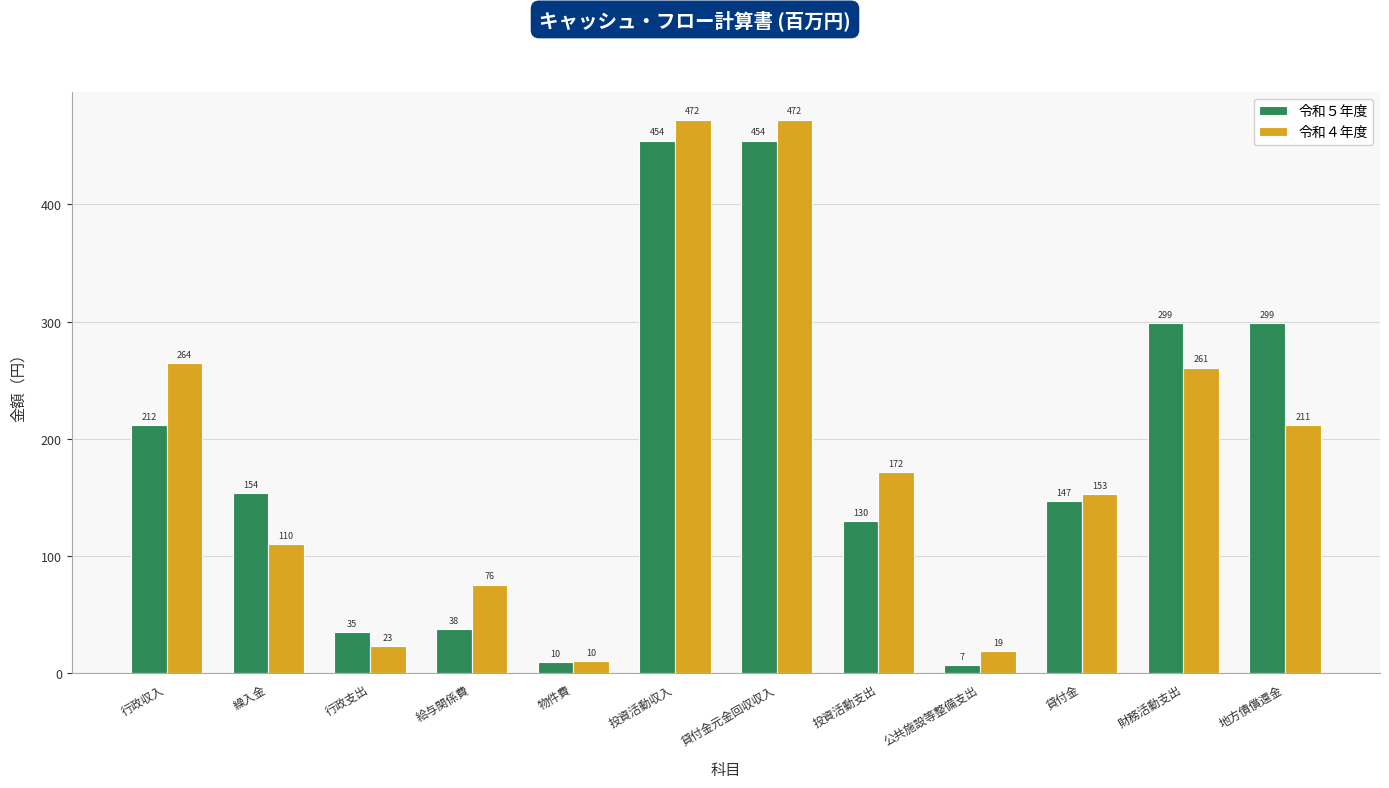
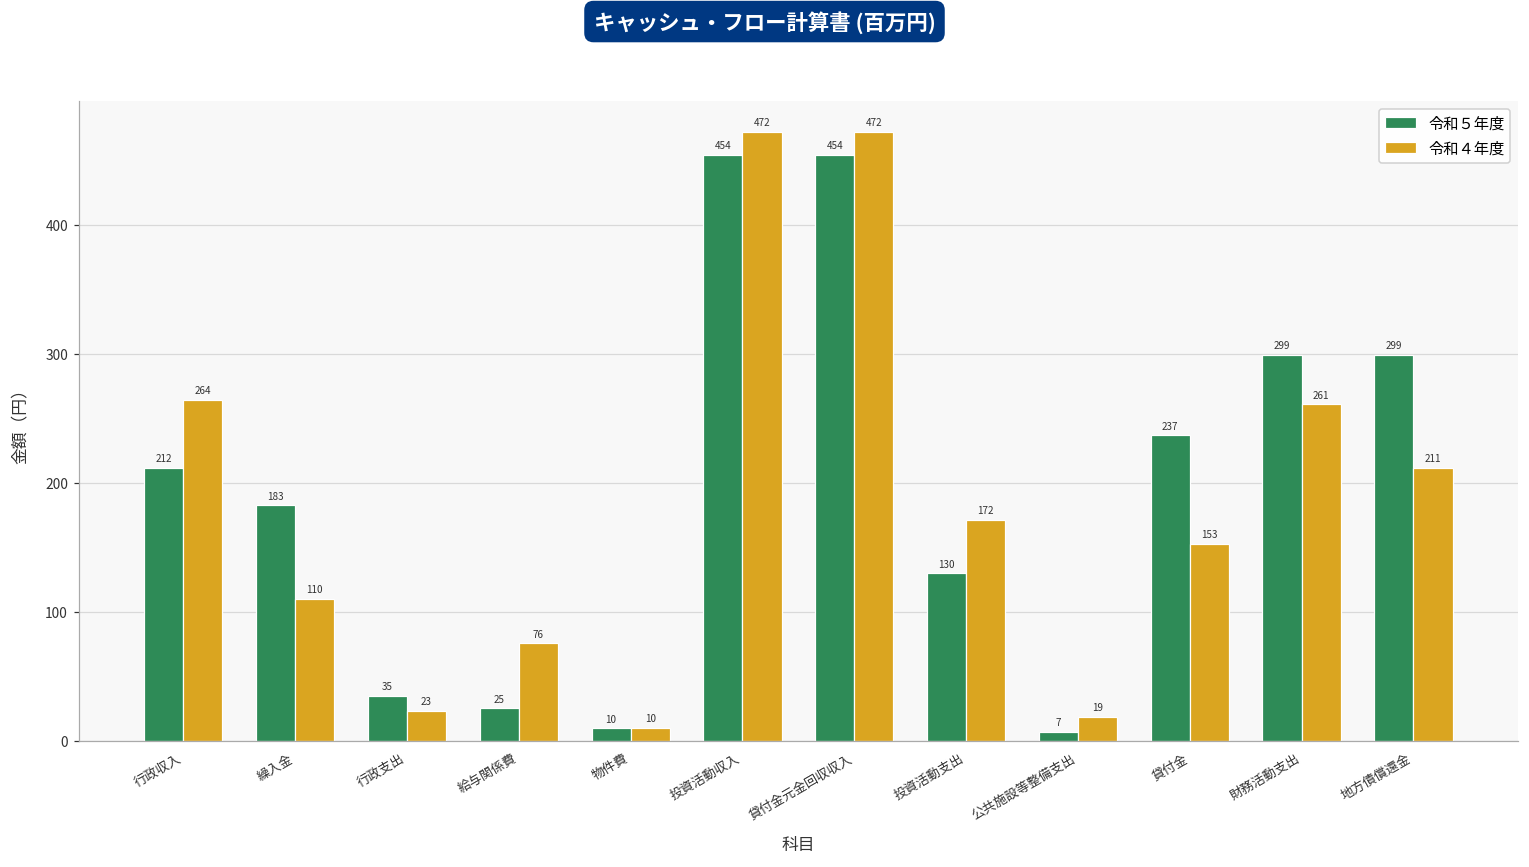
  {
    "令和５年度": {
      "行政収入": 212,
-     "繰入金": 154,
+     "繰入金": 183,
      "行政支出": 35,
-     "給与関係費": 38,
+     "給与関係費": 25,
      "物件費": 10,
      "投資活動収入": 454,
      "貸付金元金回収収入": 454,
      "投資活動支出": 130,
      "公共施設等整備支出": 7,
-     "貸付金": 147,
+     "貸付金": 237,
      "財務活動支出": 299,
      "地方債償還金": 299
    },
    "令和４年度": {
      "行政収入": 264,
      "繰入金": 110,
      "行政支出": 23,
      "給与関係費": 76,
      "物件費": 10,
      "投資活動収入": 472,
      "貸付金元金回収収入": 472,
      "投資活動支出": 172,
      "公共施設等整備支出": 19,
      "貸付金": 153,
      "財務活動支出": 261,
      "地方債償還金": 211
    }
  }
